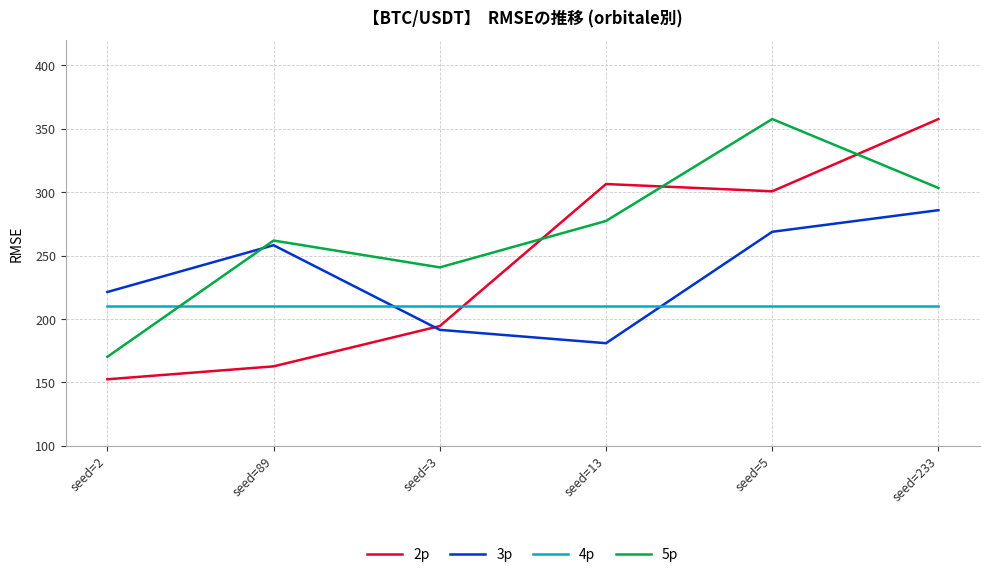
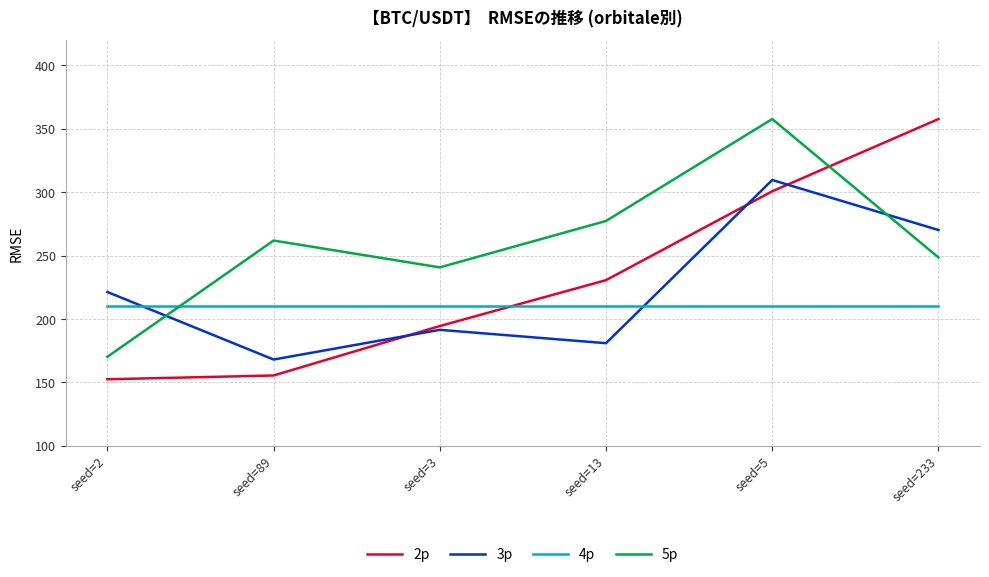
  {
    "2p": {
      "seed=2": 152,
-     "seed=89": 163,
+     "seed=89": 155,
      "seed=3": 194,
-     "seed=13": 306,
+     "seed=13": 231,
      "seed=5": 301,
      "seed=233": 358
    },
    "3p": {
      "seed=2": 221,
-     "seed=89": 258,
+     "seed=89": 168,
      "seed=3": 191,
      "seed=13": 181,
-     "seed=5": 269,
-     "seed=233": 286
+     "seed=5": 310,
+     "seed=233": 270
    },
    "4p": {
      "seed=2": 211,
      "seed=89": 211,
      "seed=3": 211,
      "seed=13": 211,
      "seed=5": 211,
      "seed=233": 211
    },
    "5p": {
      "seed=2": 170,
      "seed=89": 262,
      "seed=3": 241,
      "seed=13": 277,
      "seed=5": 358,
-     "seed=233": 303
+     "seed=233": 249
    }
  }
